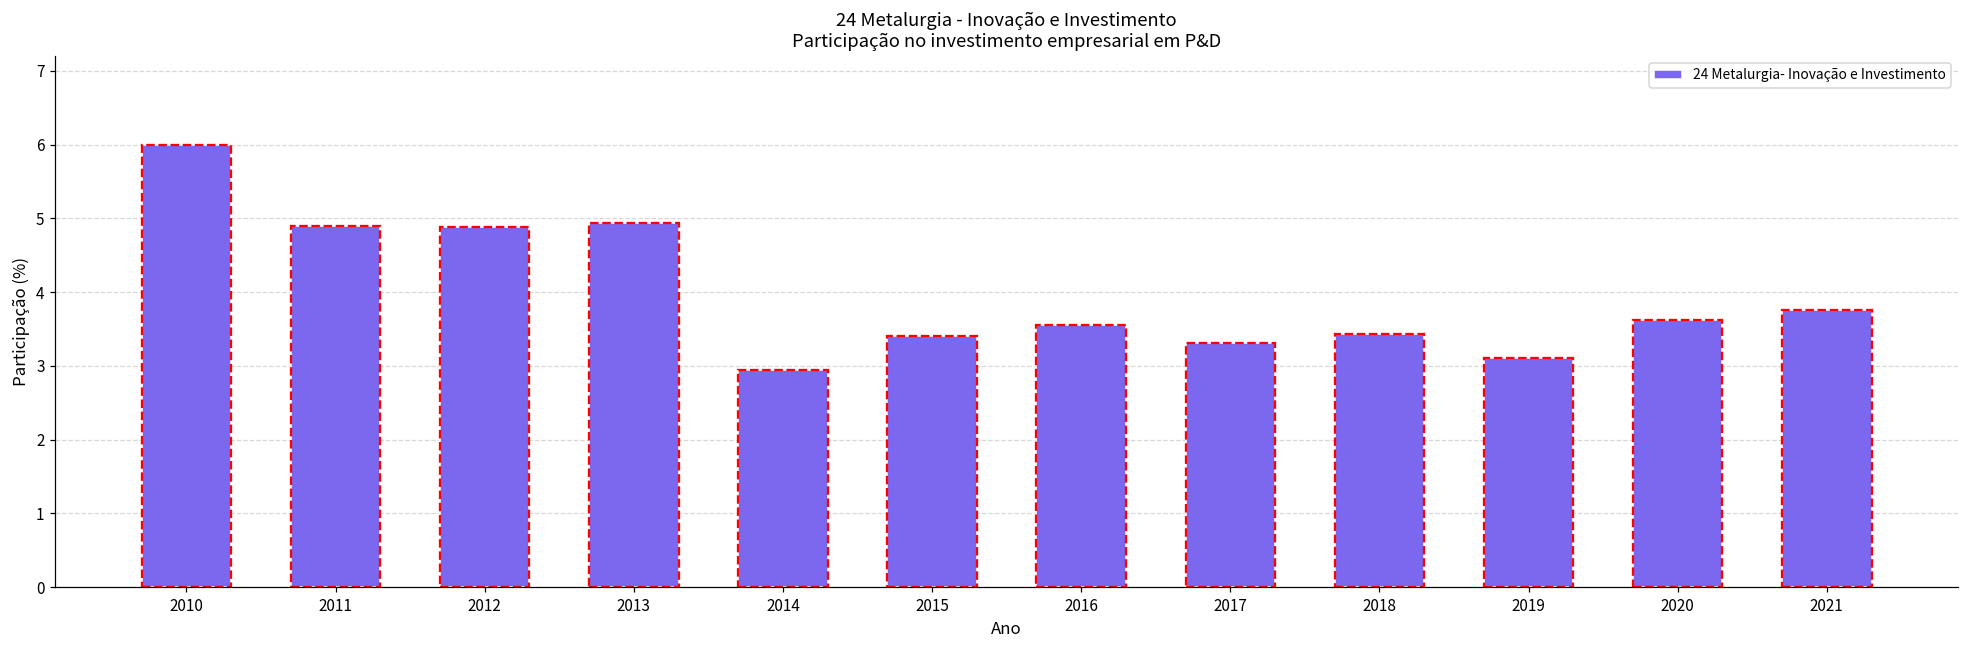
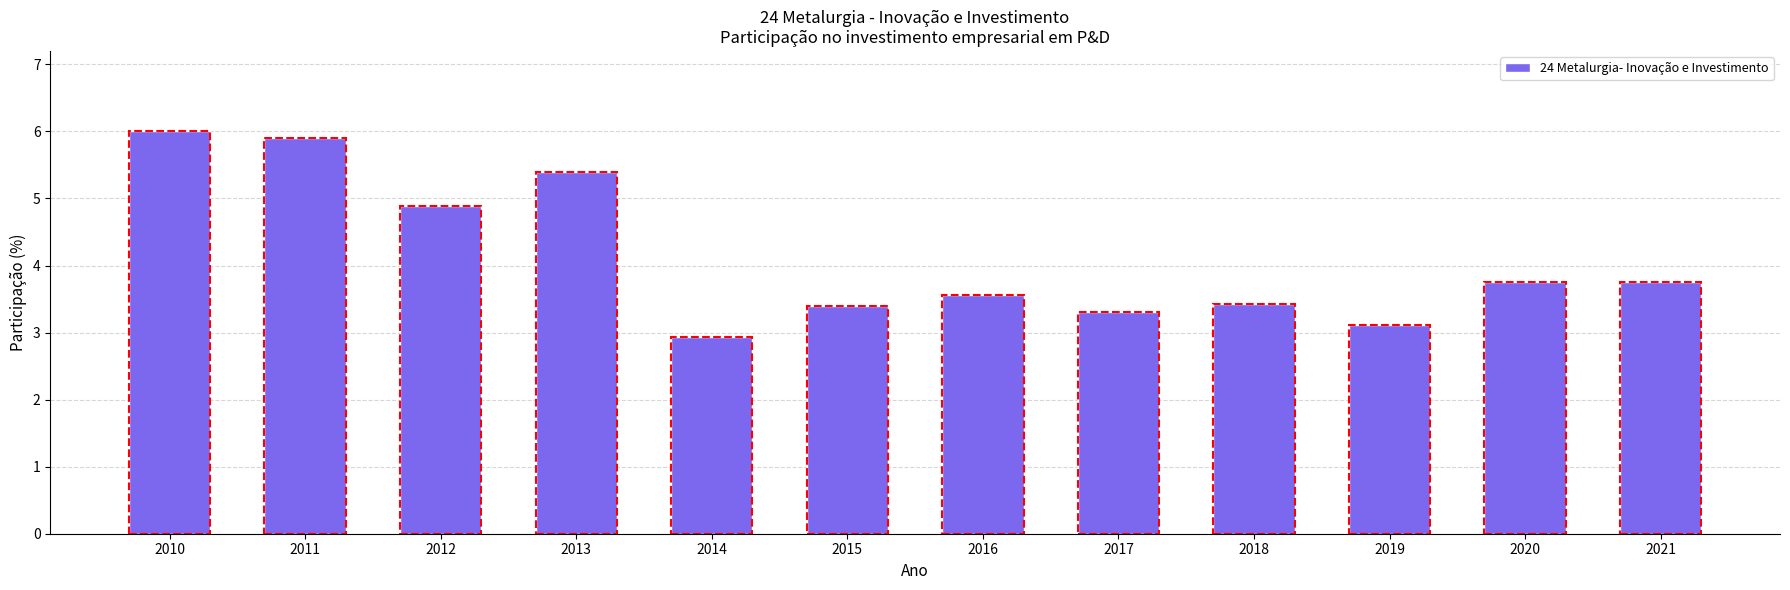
  {
    "2010": 6.0,
-   "2011": 4.9,
+   "2011": 5.9,
    "2012": 4.9,
-   "2013": 4.9,
+   "2013": 5.4,
    "2014": 2.9,
    "2015": 3.4,
    "2016": 3.6,
    "2017": 3.3,
    "2018": 3.4,
    "2019": 3.1,
-   "2020": 3.6,
+   "2020": 3.8,
    "2021": 3.8
  }
